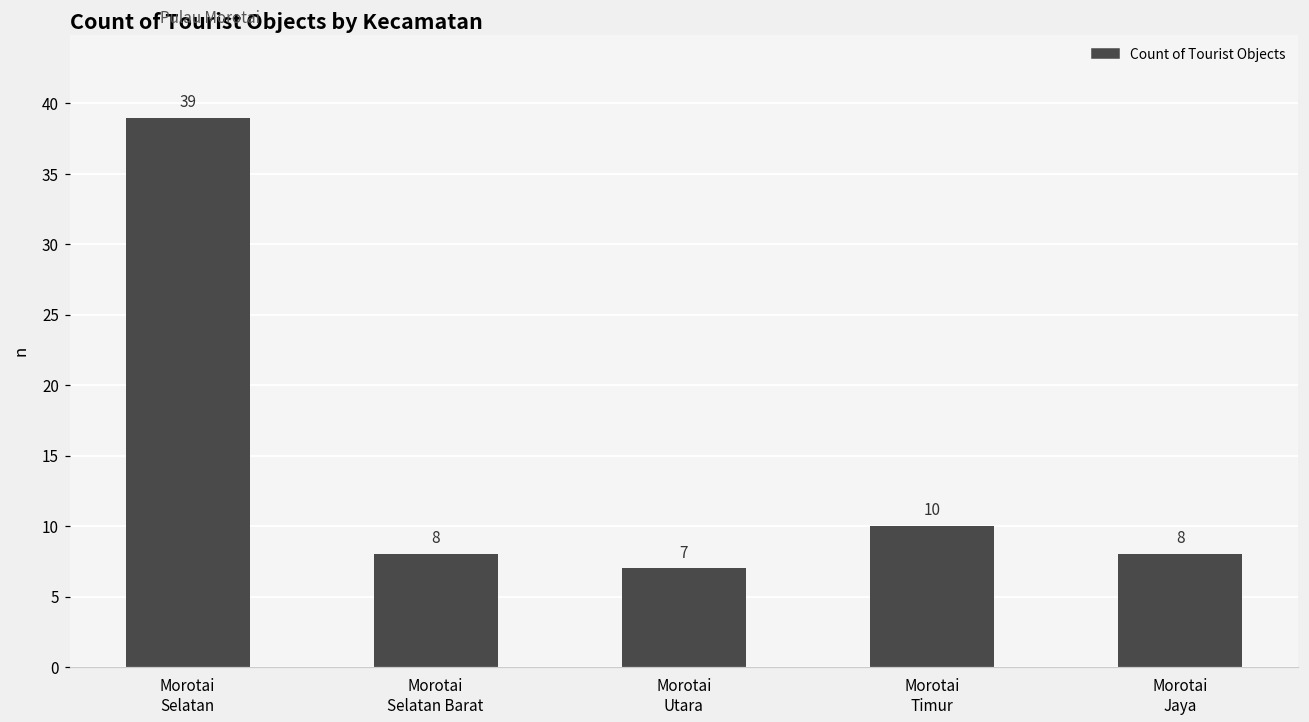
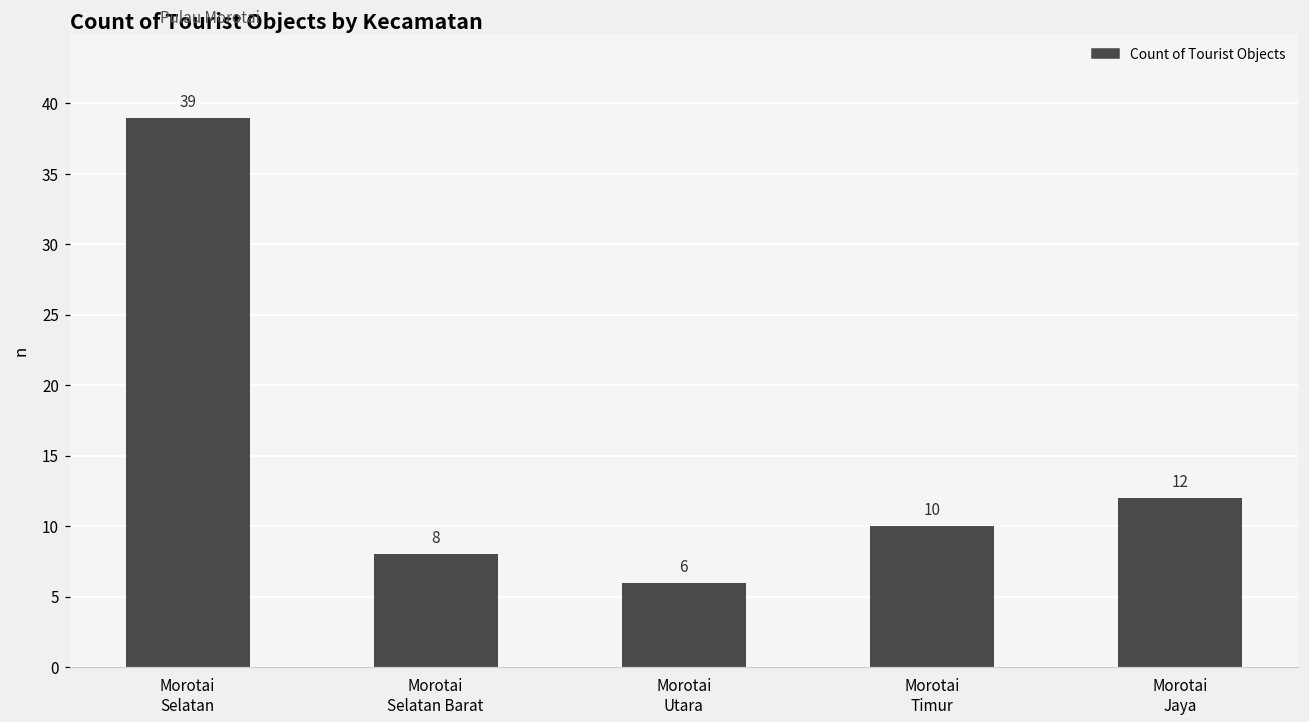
  {
    "Morotai Selatan": 39,
    "Morotai Selatan Barat": 8,
-   "Morotai Utara": 7,
+   "Morotai Utara": 6,
    "Morotai Timur": 10,
-   "Morotai Jaya": 8
+   "Morotai Jaya": 12
  }
